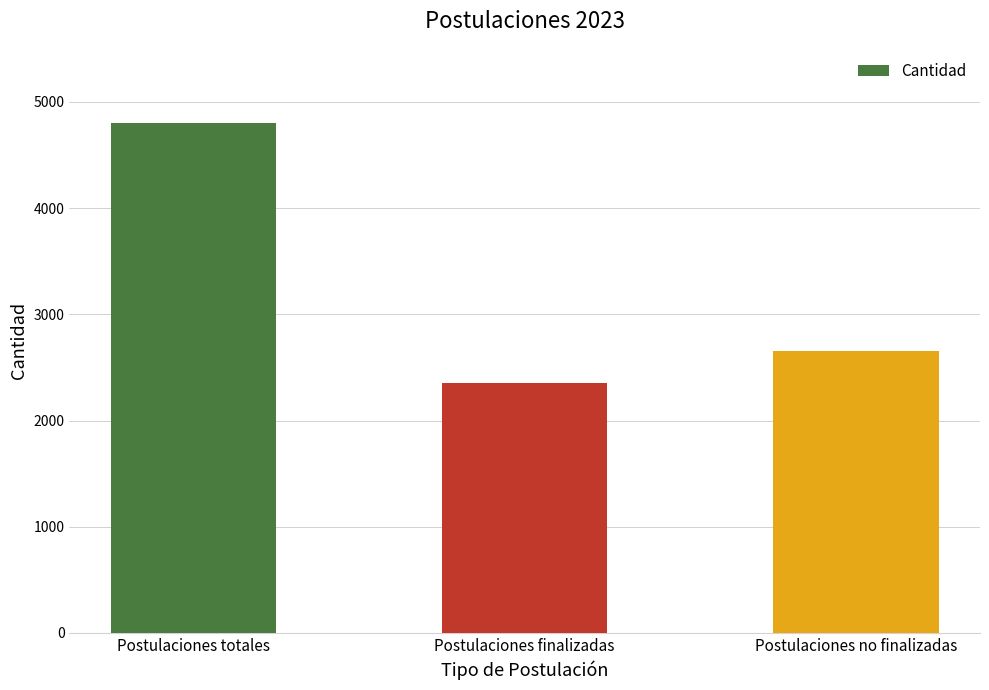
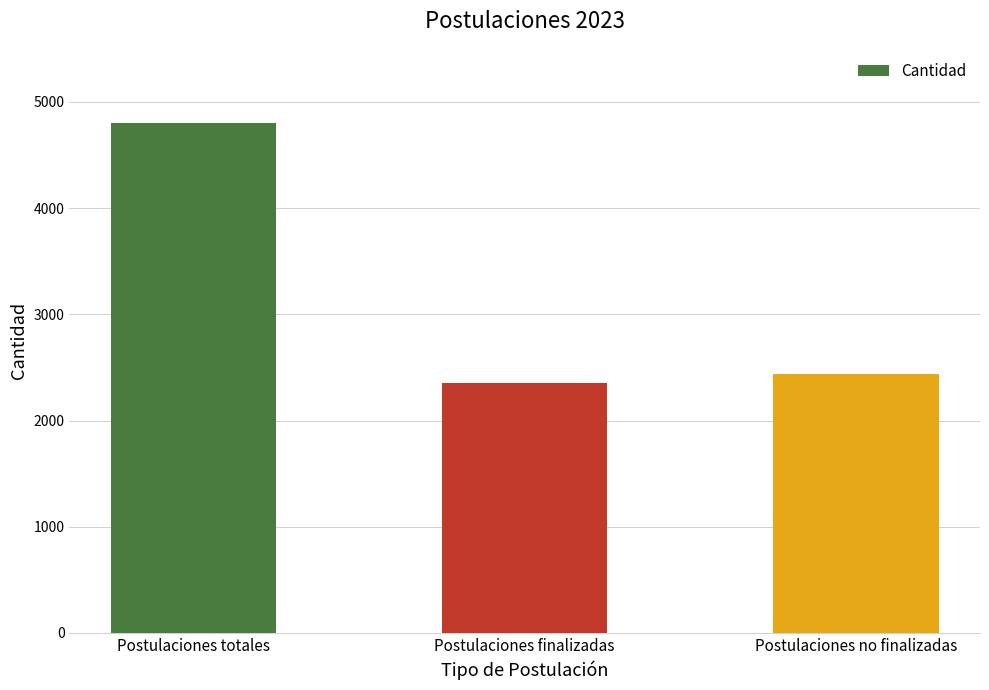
  {
    "Postulaciones totales": 4800,
    "Postulaciones finalizadas": 2350,
-   "Postulaciones no finalizadas": 2660
+   "Postulaciones no finalizadas": 2440
  }
